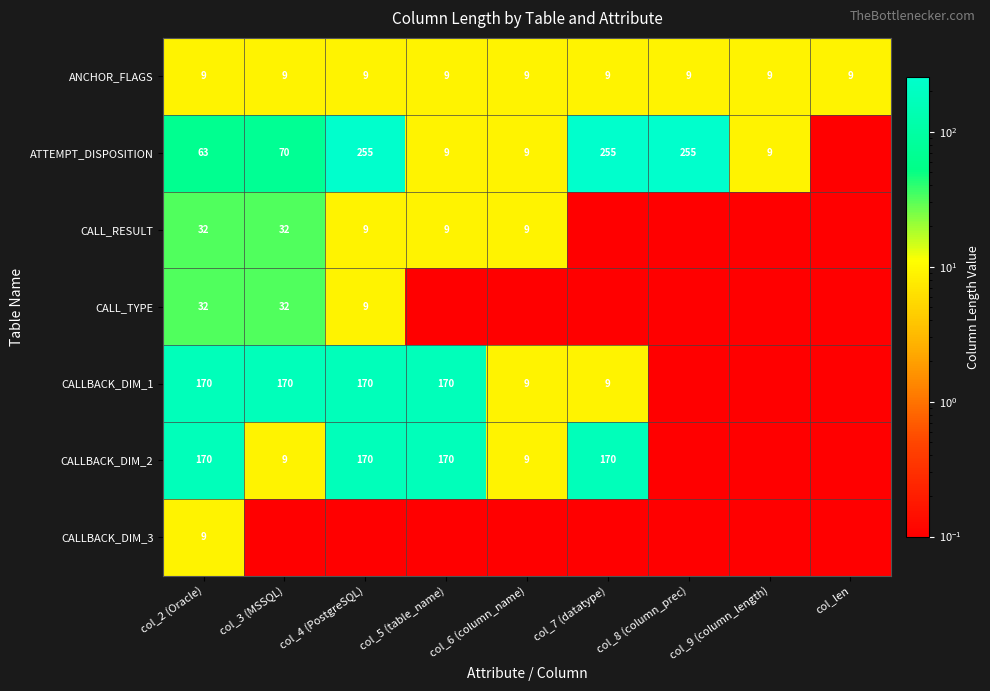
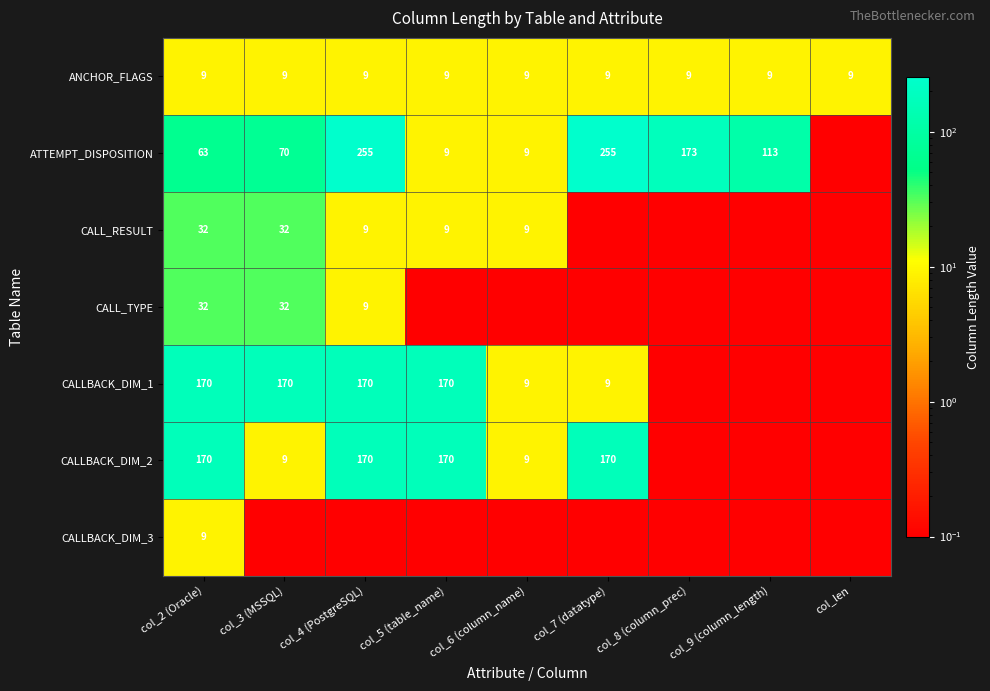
  {
    "ANCHOR_FLAGS": {
      "col_2 (Oracle)": 9,
      "col_3 (MSSQL)": 9,
      "col_4 (PostgreSQL)": 9,
      "col_5 (table_name)": 9,
      "col_6 (column_name)": 9,
      "col_7 (datatype)": 9,
      "col_8 (column_prec)": 9,
      "col_9 (column_length)": 9,
      "col_len": 9
    },
    "ATTEMPT_DISPOSITION": {
      "col_2 (Oracle)": 63,
      "col_3 (MSSQL)": 70,
      "col_4 (PostgreSQL)": 255,
      "col_5 (table_name)": 9,
      "col_6 (column_name)": 9,
      "col_7 (datatype)": 255,
-     "col_8 (column_prec)": 255,
-     "col_9 (column_length)": 9
+     "col_8 (column_prec)": 173,
+     "col_9 (column_length)": 113
    },
    "CALL_RESULT": {
      "col_2 (Oracle)": 32,
      "col_3 (MSSQL)": 32,
      "col_4 (PostgreSQL)": 9,
      "col_5 (table_name)": 9,
      "col_6 (column_name)": 9
    },
    "CALL_TYPE": {
      "col_2 (Oracle)": 32,
      "col_3 (MSSQL)": 32,
      "col_4 (PostgreSQL)": 9
    },
    "CALLBACK_DIM_1": {
      "col_2 (Oracle)": 170,
      "col_3 (MSSQL)": 170,
      "col_4 (PostgreSQL)": 170,
      "col_5 (table_name)": 170,
      "col_6 (column_name)": 9,
      "col_7 (datatype)": 9
    },
    "CALLBACK_DIM_2": {
      "col_2 (Oracle)": 170,
      "col_3 (MSSQL)": 9,
      "col_4 (PostgreSQL)": 170,
      "col_5 (table_name)": 170,
      "col_6 (column_name)": 9,
      "col_7 (datatype)": 170
    },
    "CALLBACK_DIM_3": {
      "col_2 (Oracle)": 9
    }
  }
